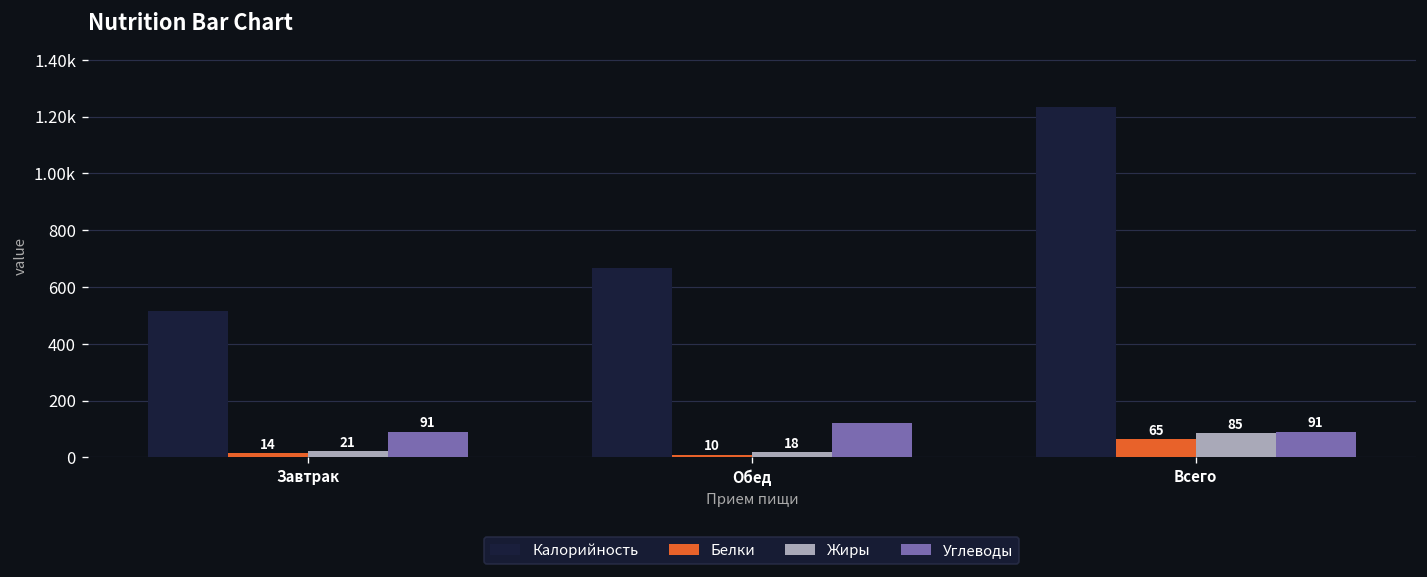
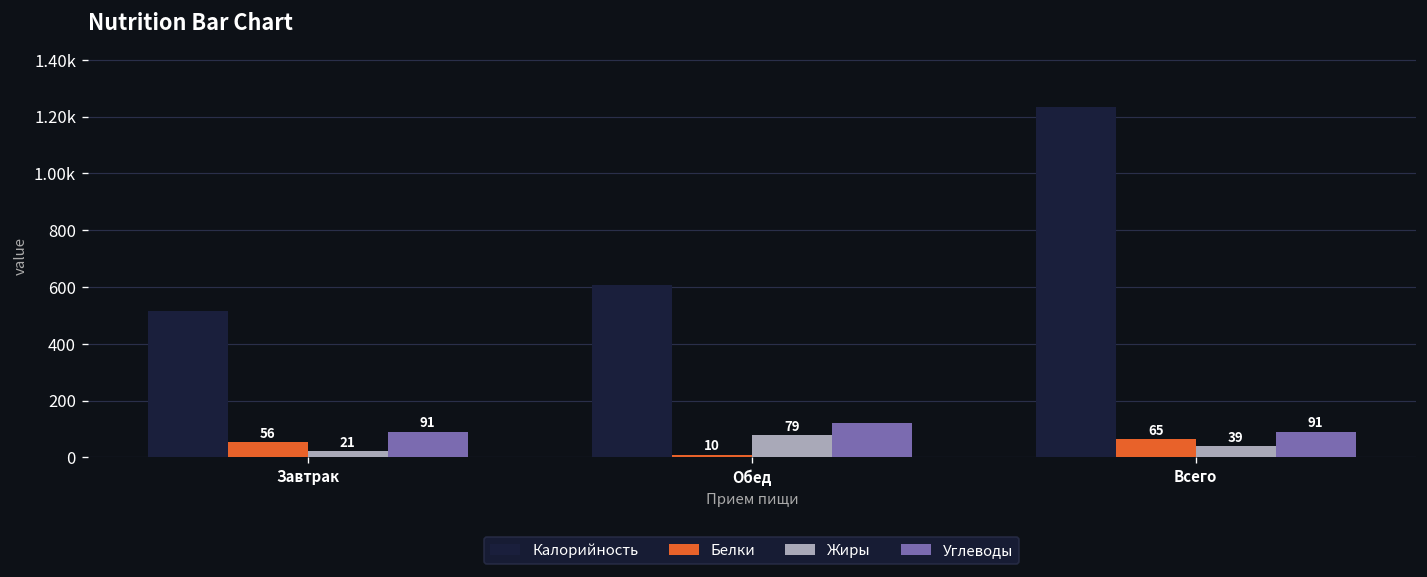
  {
    "Калорийность": {
      "Завтрак": 510,
-     "Обед": 670,
+     "Обед": 610,
      "Всего": 1230
    },
    "Белки": {
-     "Завтрак": 14,
+     "Завтрак": 56,
      "Обед": 10,
      "Всего": 65
    },
    "Жиры": {
      "Завтрак": 21,
-     "Обед": 18,
-     "Всего": 85
+     "Обед": 79,
+     "Всего": 39
    },
    "Углеводы": {
      "Завтрак": 91,
      "Всего": 91
    }
  }
